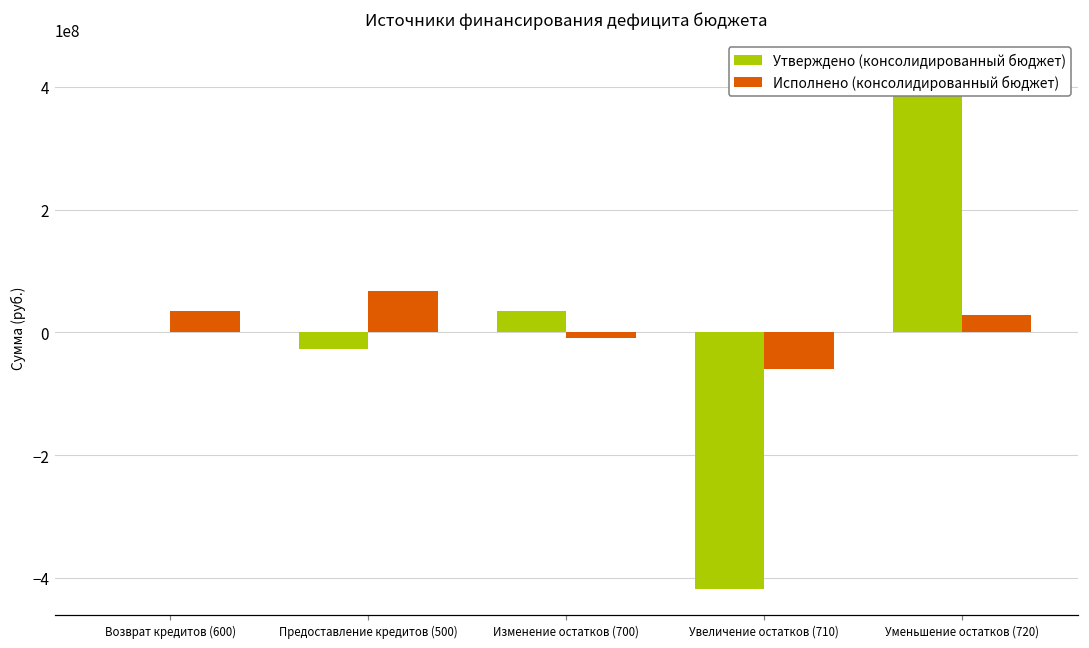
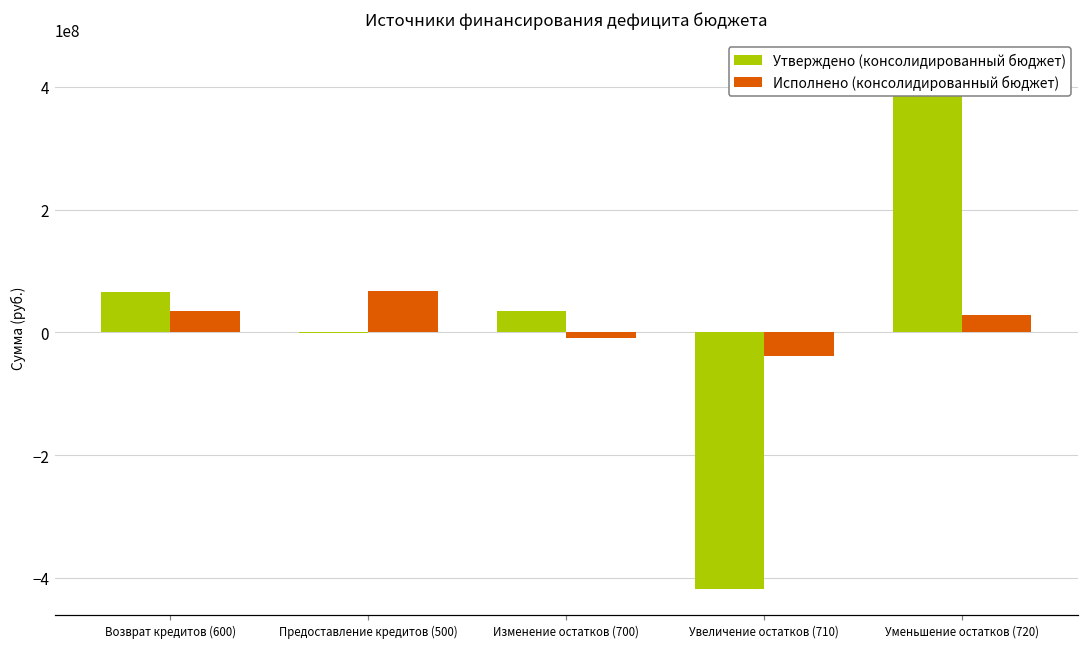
  {
    "Утверждено (консолидированный бюджет)": {
-     "Возврат кредитов (600)": 0,
-     "Предоставление кредитов (500)": -30000000,
+     "Возврат кредитов (600)": 70000000,
+     "Предоставление кредитов (500)": 0,
      "Изменение остатков (700)": 30000000,
      "Увеличение остатков (710)": -420000000
    },
    "Исполнено (консолидированный бюджет)": {
      "Возврат кредитов (600)": 30000000,
      "Предоставление кредитов (500)": 70000000,
      "Изменение остатков (700)": -10000000,
-     "Увеличение остатков (710)": -60000000,
+     "Увеличение остатков (710)": -40000000,
      "Уменьшение остатков (720)": 30000000
    }
  }
